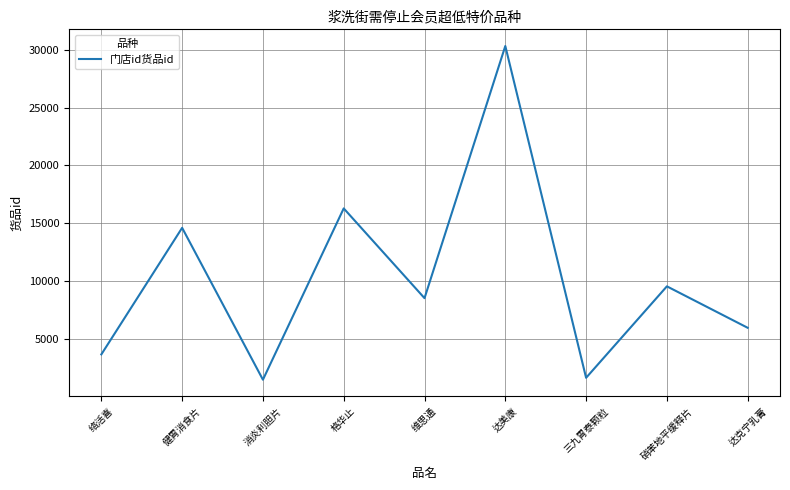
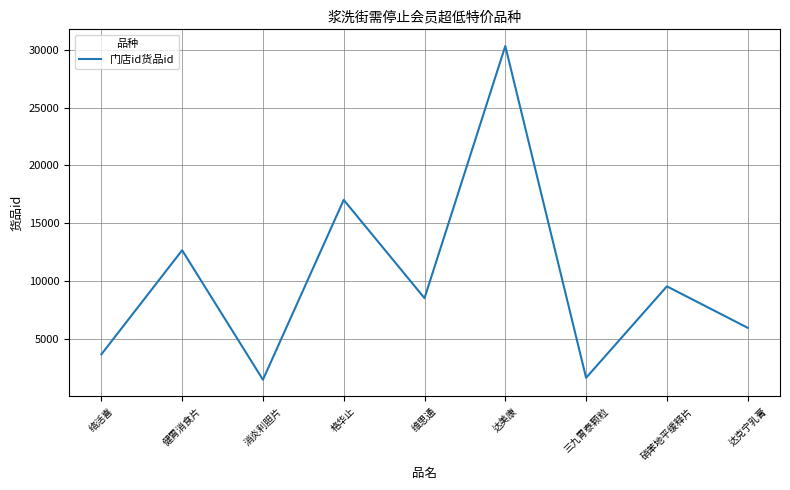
  {
    "络活喜": 3700,
-   "健胃消食片": 14600,
+   "健胃消食片": 12700,
    "消炎利胆片": 1500,
-   "格华止": 16300,
+   "格华止": 17000,
    "维思通": 8500,
    "达美康": 30300,
    "三九胃泰颗粒": 1600,
    "硝苯地平缓释片": 9500,
    "达克宁乳膏": 6000
  }
